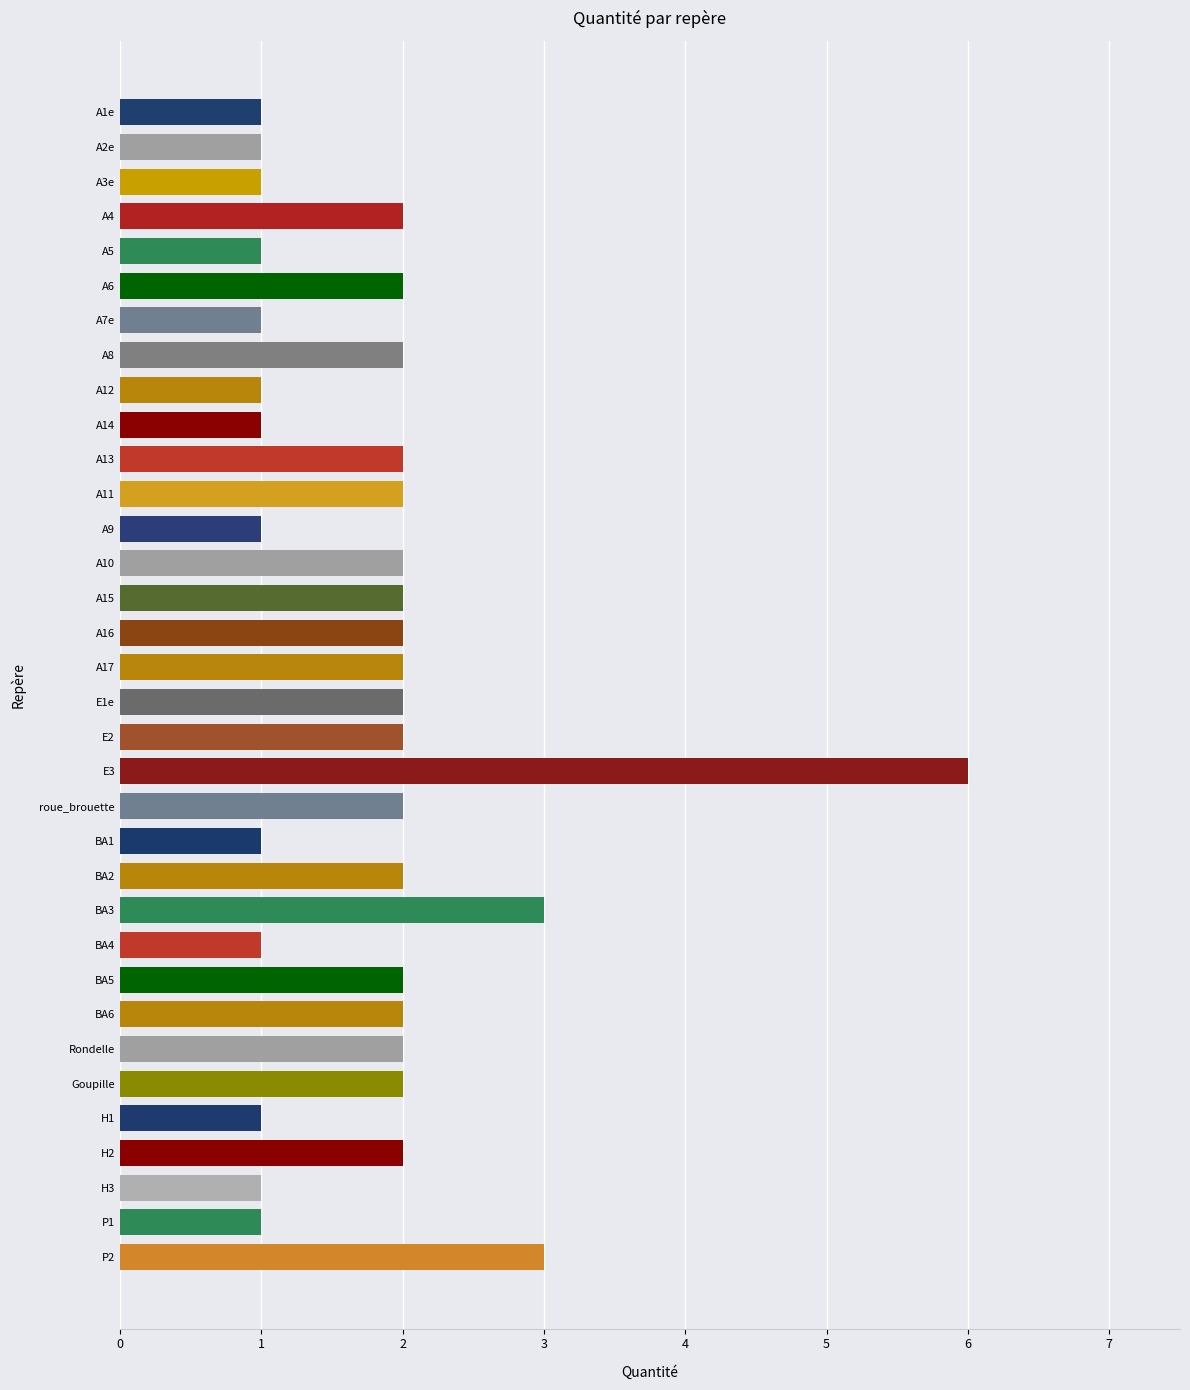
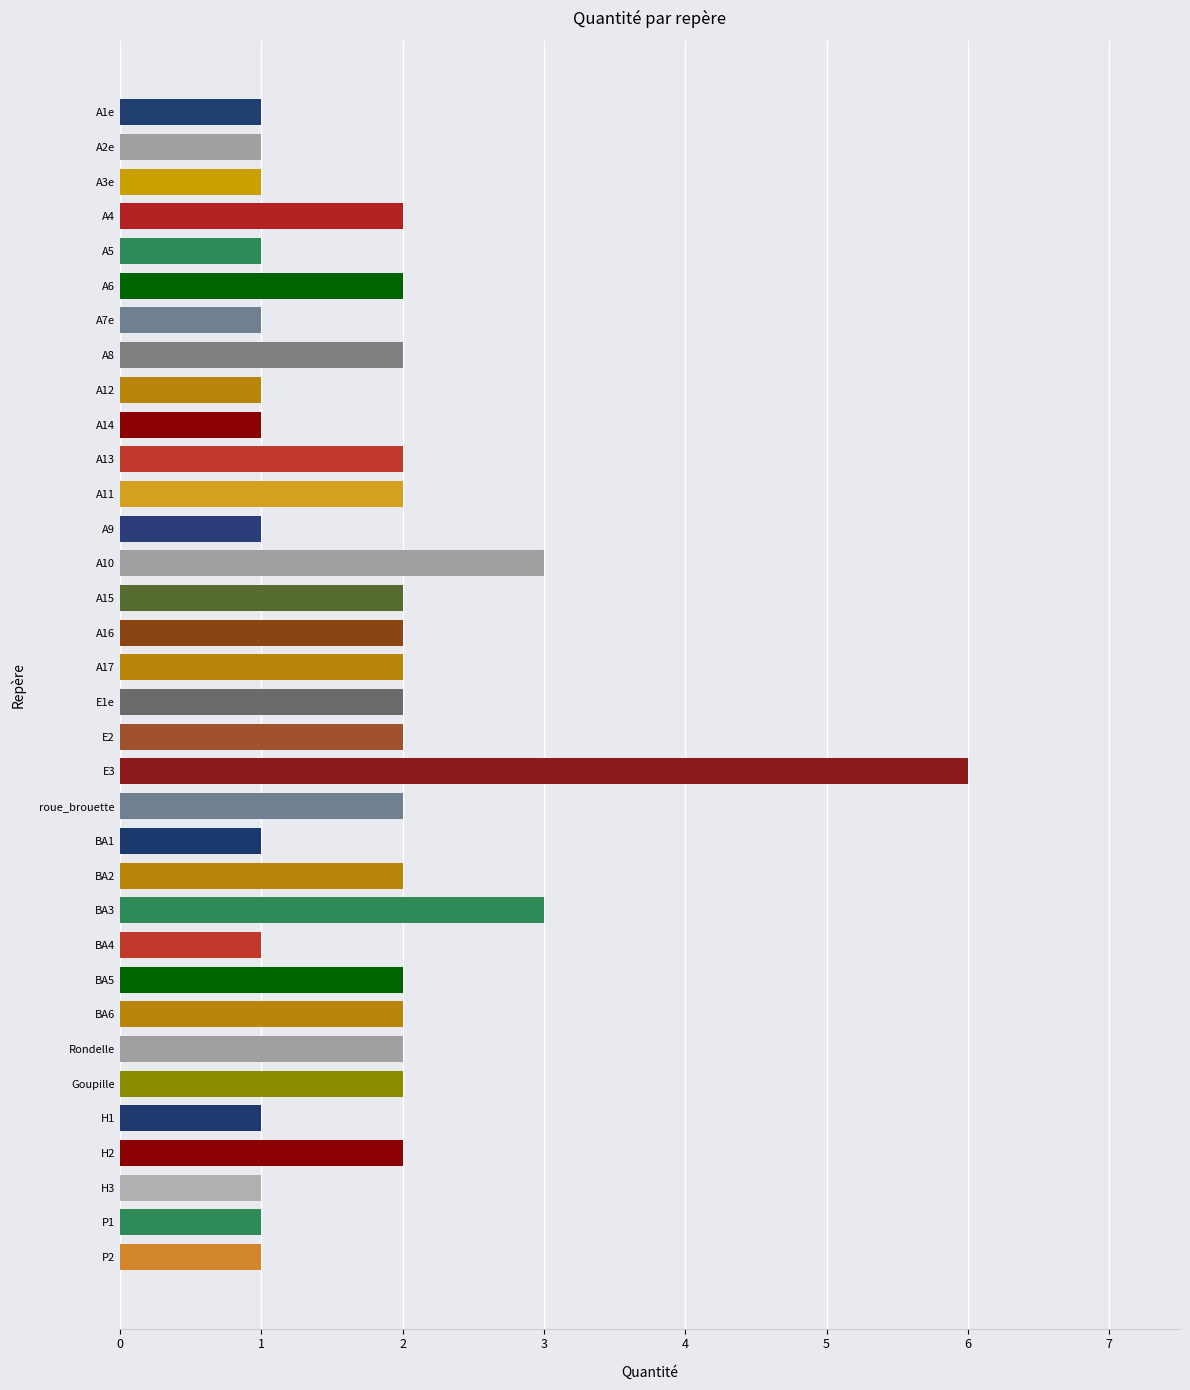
  {
    "A1e": 1,
    "A2e": 1,
    "A3e": 1,
    "A4": 2,
    "A5": 1,
    "A6": 2,
    "A7e": 1,
    "A8": 2,
    "A12": 1,
    "A14": 1,
    "A13": 2,
    "A11": 2,
    "A9": 1,
-   "A10": 2,
+   "A10": 3,
    "A15": 2,
    "A16": 2,
    "A17": 2,
    "E1e": 2,
    "E2": 2,
    "E3": 6,
    "roue_brouette": 2,
    "BA1": 1,
    "BA2": 2,
    "BA3": 3,
    "BA4": 1,
    "BA5": 2,
    "BA6": 2,
    "Rondelle": 2,
    "Goupille": 2,
    "H1": 1,
    "H2": 2,
    "H3": 1,
    "P1": 1,
-   "P2": 3
+   "P2": 1
  }
